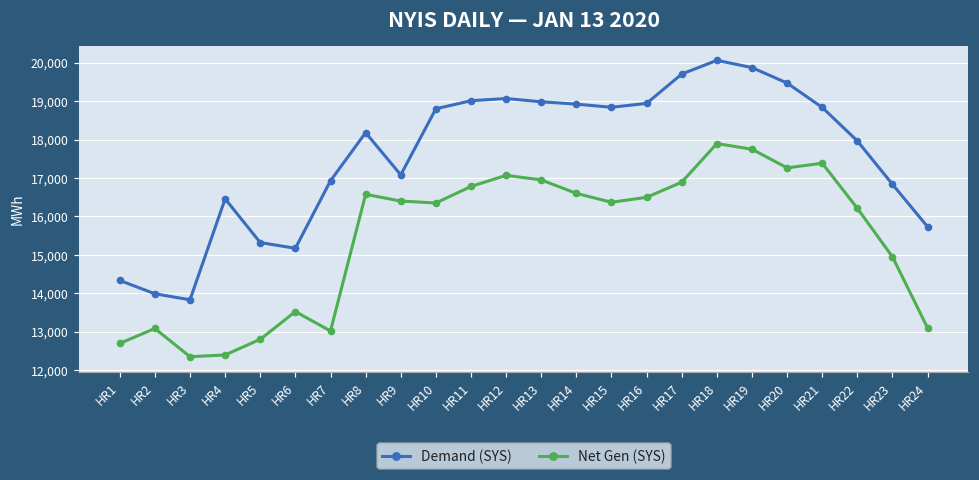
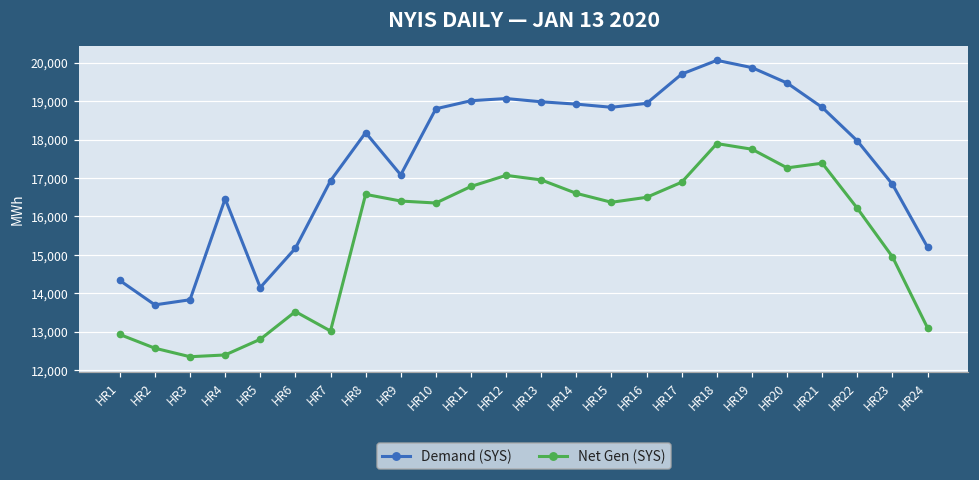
  {
    "Demand (SYS)": {
      "HR1": "14,300",
-     "HR2": "14,000",
+     "HR2": "13,700",
      "HR3": "13,800",
      "HR4": "16,500",
-     "HR5": "15,300",
+     "HR5": "14,200",
      "HR6": "15,200",
      "HR7": "16,900",
      "HR8": "18,200",
      "HR9": "17,100",
      "HR10": "18,800",
      "HR11": "19,000",
      "HR12": "19,100",
      "HR13": "19,000",
      "HR14": "18,900",
      "HR15": "18,800",
      "HR16": "18,900",
      "HR17": "19,700",
      "HR18": "20,100",
      "HR19": "19,900",
      "HR20": "19,500",
      "HR21": "18,800",
      "HR22": "18,000",
      "HR23": "16,800",
-     "HR24": "15,700"
+     "HR24": "15,200"
    },
    "Net Gen (SYS)": {
-     "HR1": "12,700",
-     "HR2": "13,100",
+     "HR1": "12,900",
+     "HR2": "12,600",
      "HR3": "12,300",
      "HR4": "12,400",
      "HR5": "12,800",
      "HR6": "13,500",
      "HR7": "13,000",
      "HR8": "16,600",
      "HR9": "16,400",
      "HR10": "16,400",
      "HR11": "16,800",
      "HR12": "17,100",
      "HR13": "17,000",
      "HR14": "16,600",
      "HR15": "16,400",
      "HR16": "16,500",
      "HR17": "16,900",
      "HR18": "17,900",
      "HR19": "17,800",
      "HR20": "17,300",
      "HR21": "17,400",
      "HR22": "16,200",
      "HR23": "14,900",
      "HR24": "13,100"
    }
  }
